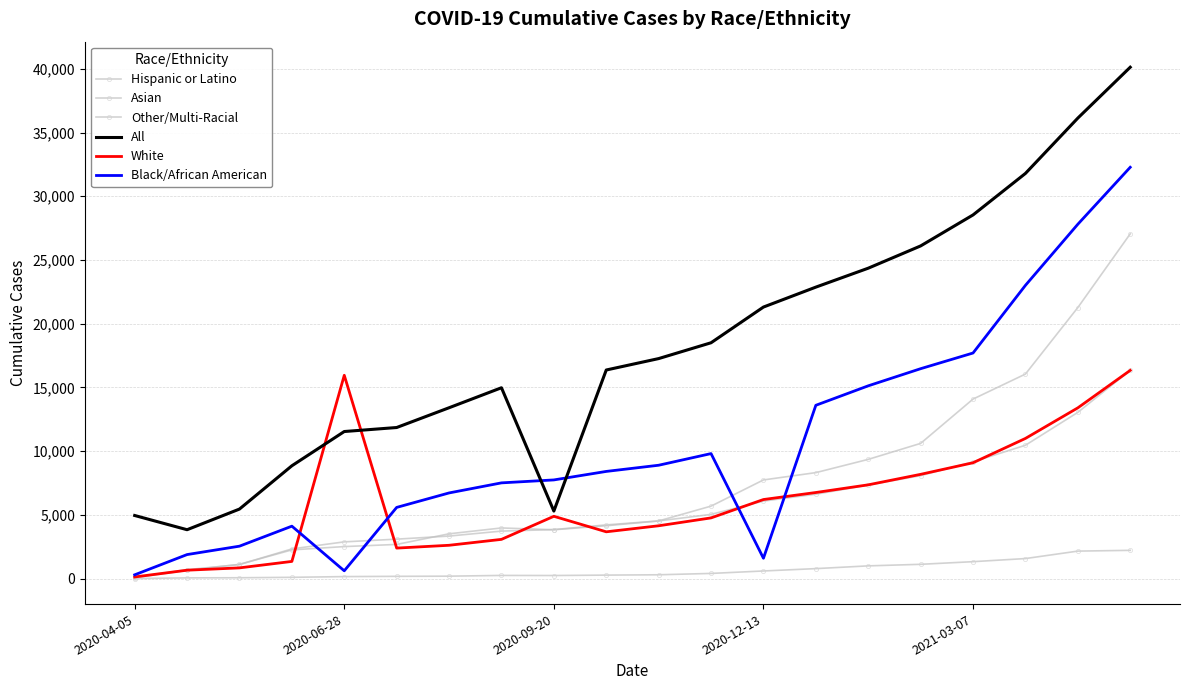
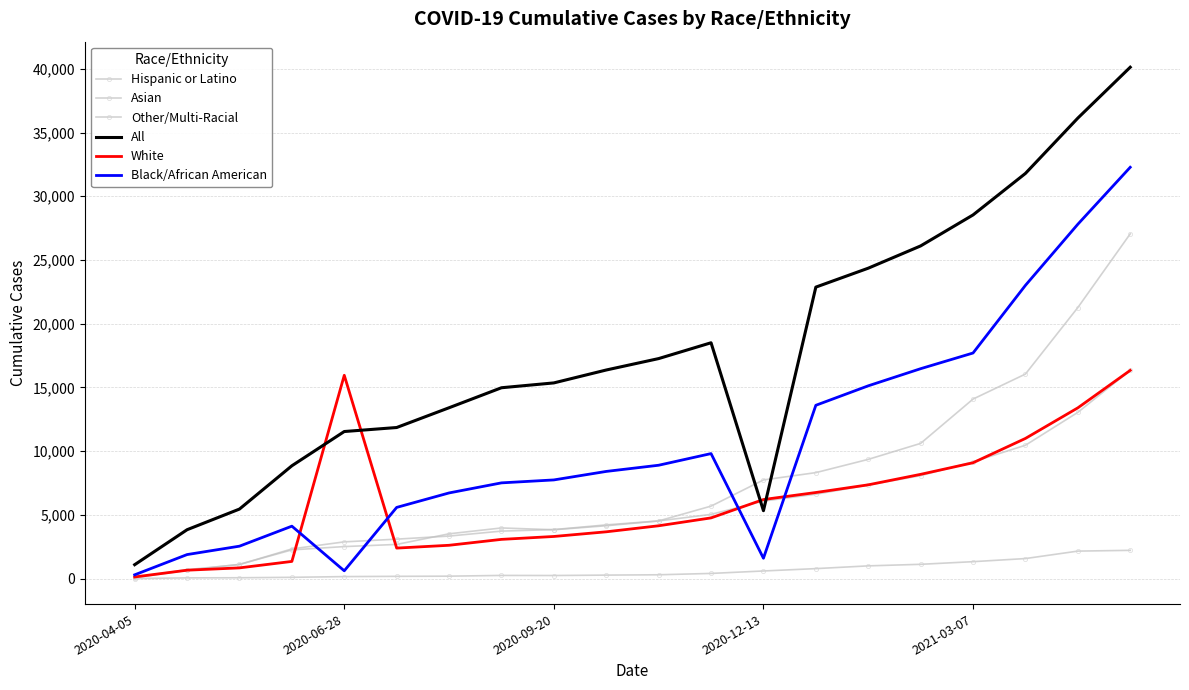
  {
    "All": {
-     "2020-04-05": "5,000",
+     "2020-04-05": "1,100",
      "2020-06-28": "11,500",
-     "2020-09-20": "5,300",
-     "2020-12-13": "21,300",
+     "2020-09-20": "15,400",
+     "2020-12-13": "5,300",
      "2021-03-07": "28,500"
    },
    "White": {
      "2020-06-28": "16,000",
-     "2020-09-20": "4,900"
+     "2020-09-20": "3,300"
    },
    "Black/African American": {
      "2020-06-28": "600",
      "2020-09-20": "7,700",
      "2020-12-13": "1,600",
      "2021-03-07": "17,700"
    }
  }
